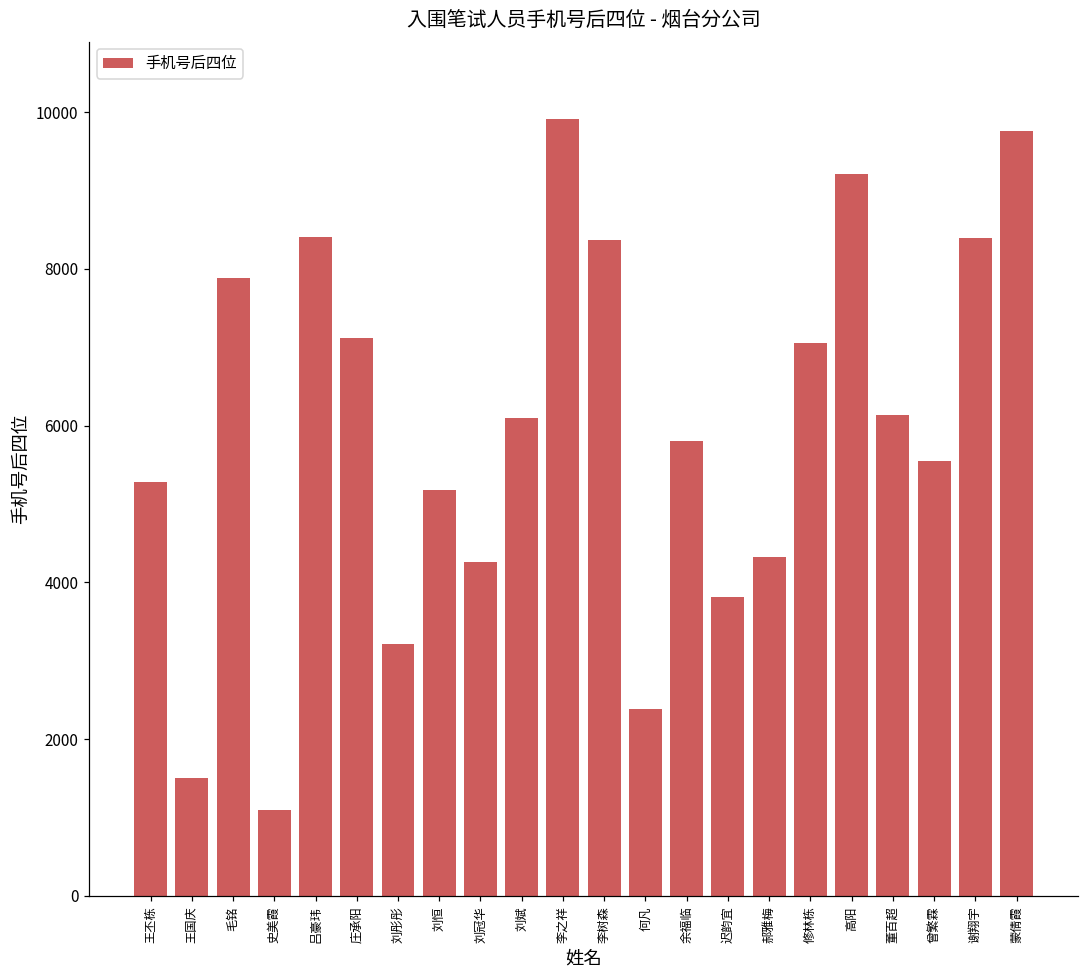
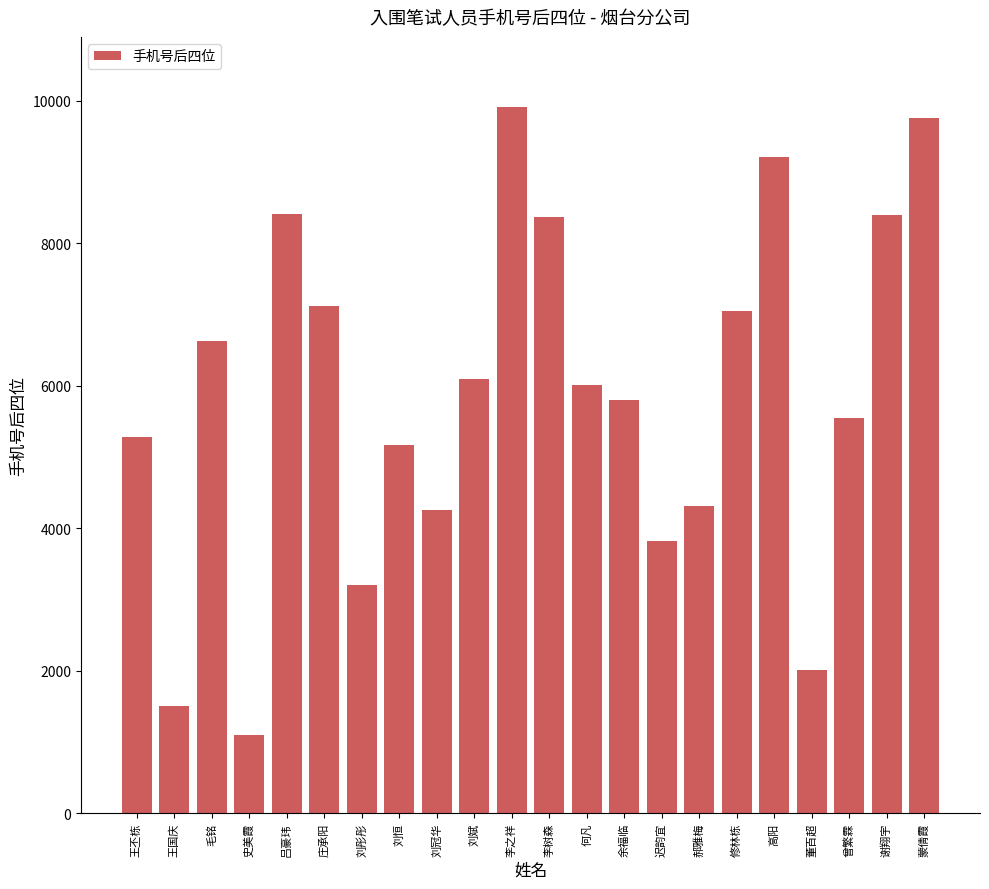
  {
    "王丕栋": 5300,
    "王国庆": 1500,
-   "毛铭": 7900,
+   "毛铭": 6600,
    "史美霞": 1100,
    "吕豪玮": 8400,
    "庄承阳": 7100,
    "刘彤彤": 3200,
    "刘恒": 5200,
    "刘冠华": 4300,
    "刘斌": 6100,
    "李之祥": 9900,
    "李树森": 8400,
-   "何凡": 2400,
+   "何凡": 6000,
    "余福临": 5800,
    "迟韵宜": 3800,
    "郝雅梅": 4300,
    "修林栋": 7000,
    "高阳": 9200,
-   "董百超": 6100,
+   "董百超": 2000,
    "曾繁霖": 5600,
    "谢翔宇": 8400,
    "蒙倩霞": 9800
  }
